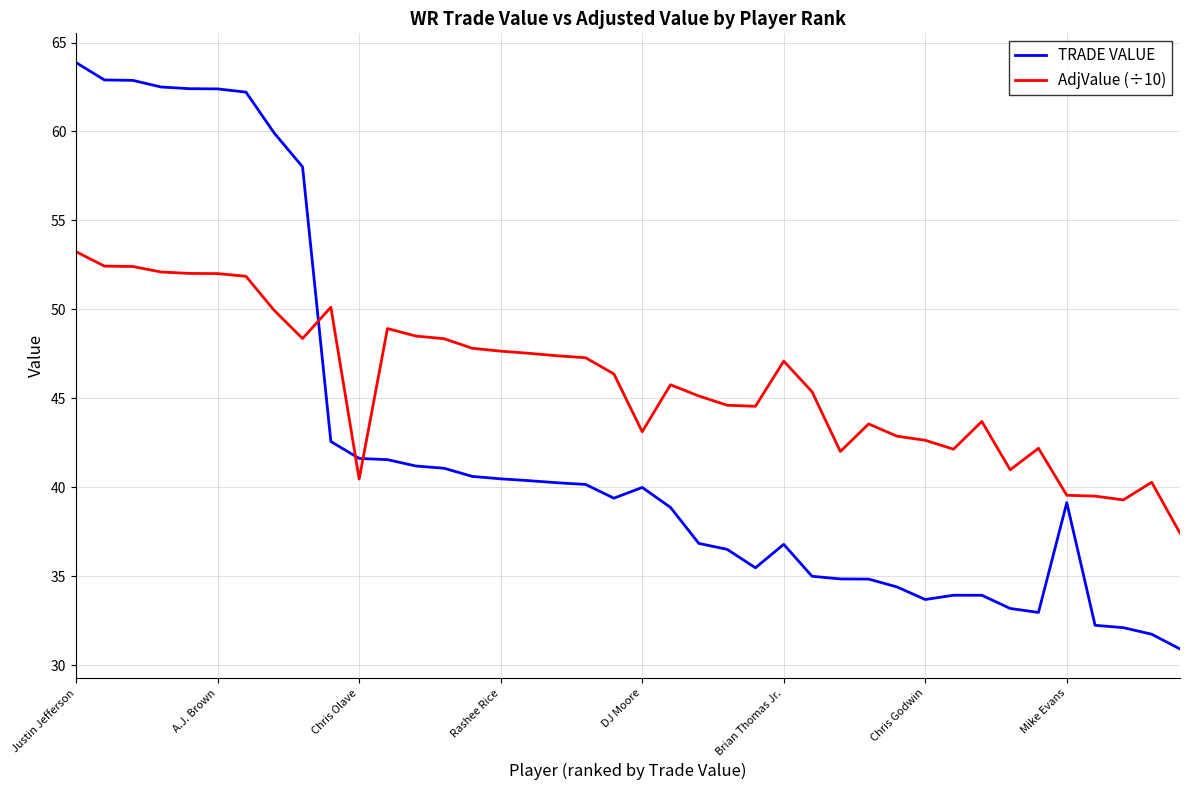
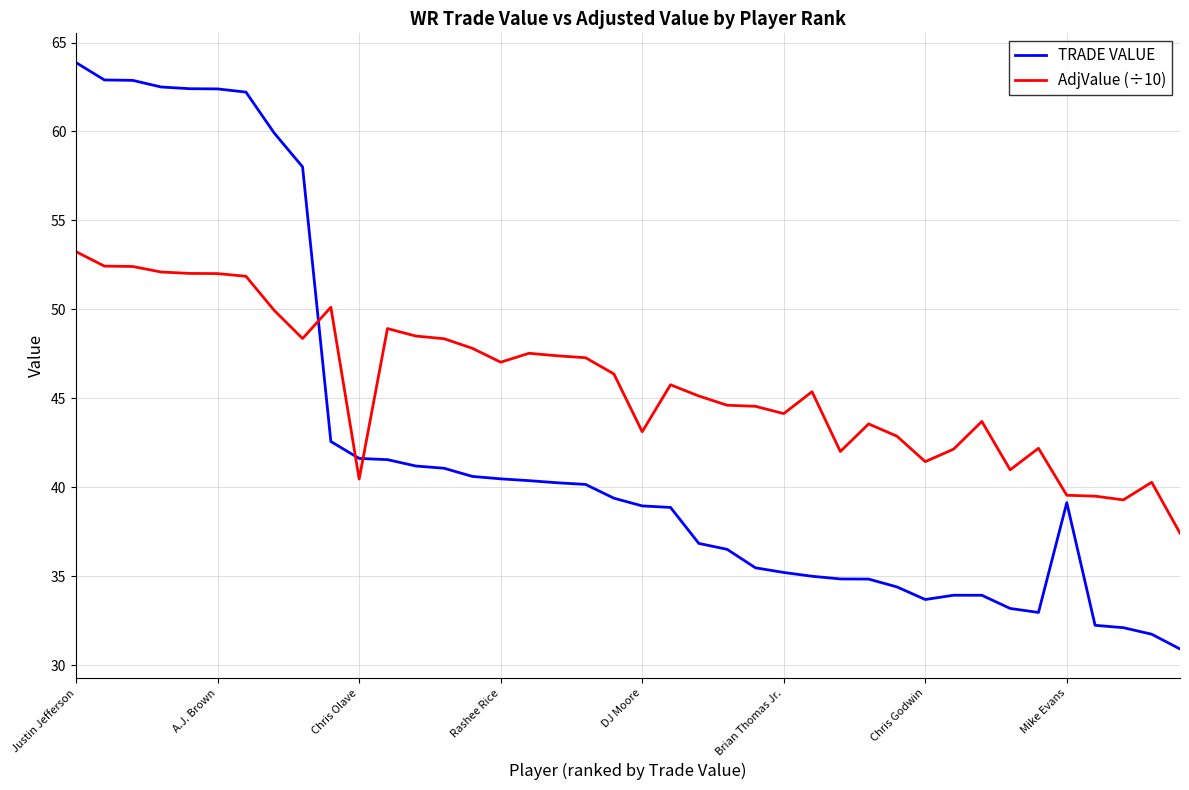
  {
    "TRADE VALUE": {
      "Justin Jefferson": 63.9,
      "A.J. Brown": 62.4,
      "Chris Olave": 41.6,
      "Rashee Rice": 40.5,
-     "DJ Moore": 40.0,
-     "Brian Thomas Jr.": 36.8,
+     "DJ Moore": 39.0,
+     "Brian Thomas Jr.": 35.2,
      "Chris Godwin": 33.7,
      "Mike Evans": 39.1
    },
    "AdjValue (÷10)": {
      "Justin Jefferson": 53.2,
      "A.J. Brown": 52.0,
      "Chris Olave": 40.5,
-     "Rashee Rice": 47.7,
+     "Rashee Rice": 47.0,
      "DJ Moore": 43.1,
-     "Brian Thomas Jr.": 47.1,
-     "Chris Godwin": 42.6,
+     "Brian Thomas Jr.": 44.1,
+     "Chris Godwin": 41.4,
      "Mike Evans": 39.6
    }
  }
